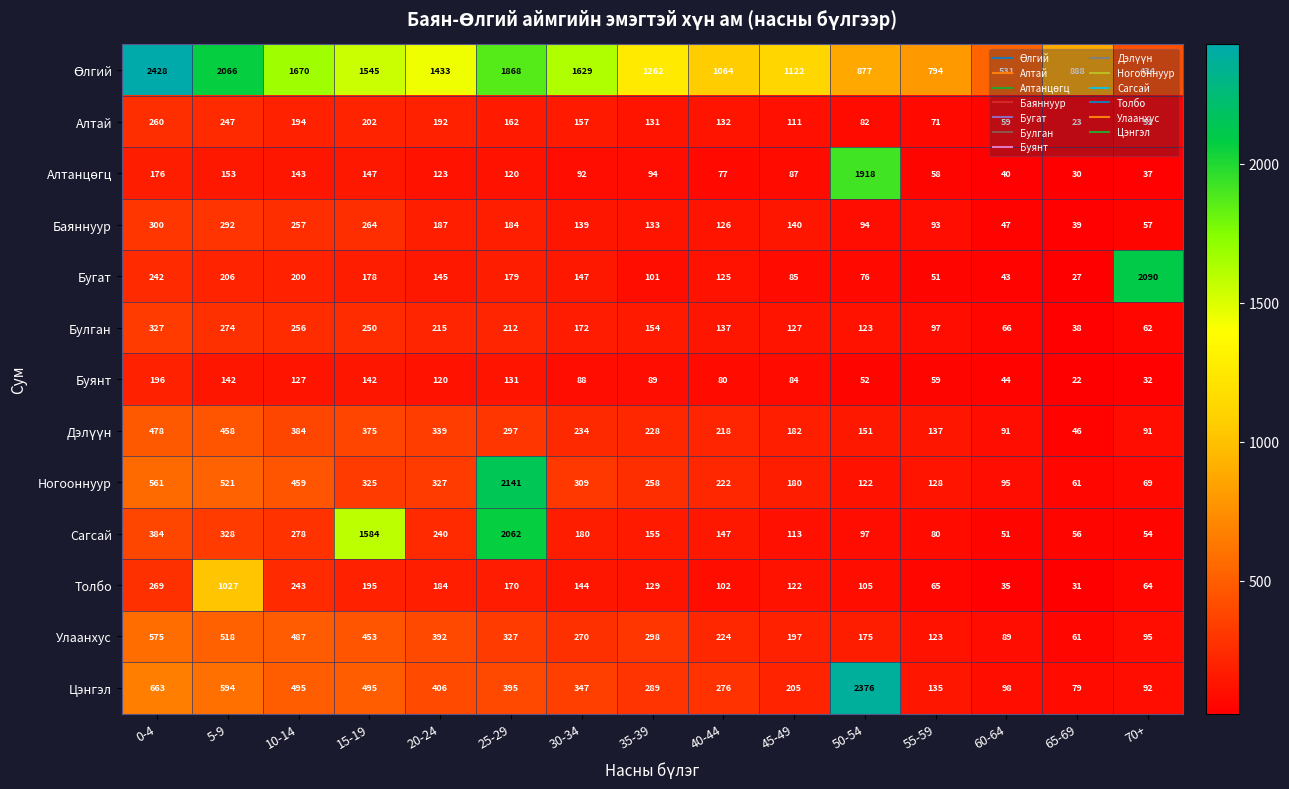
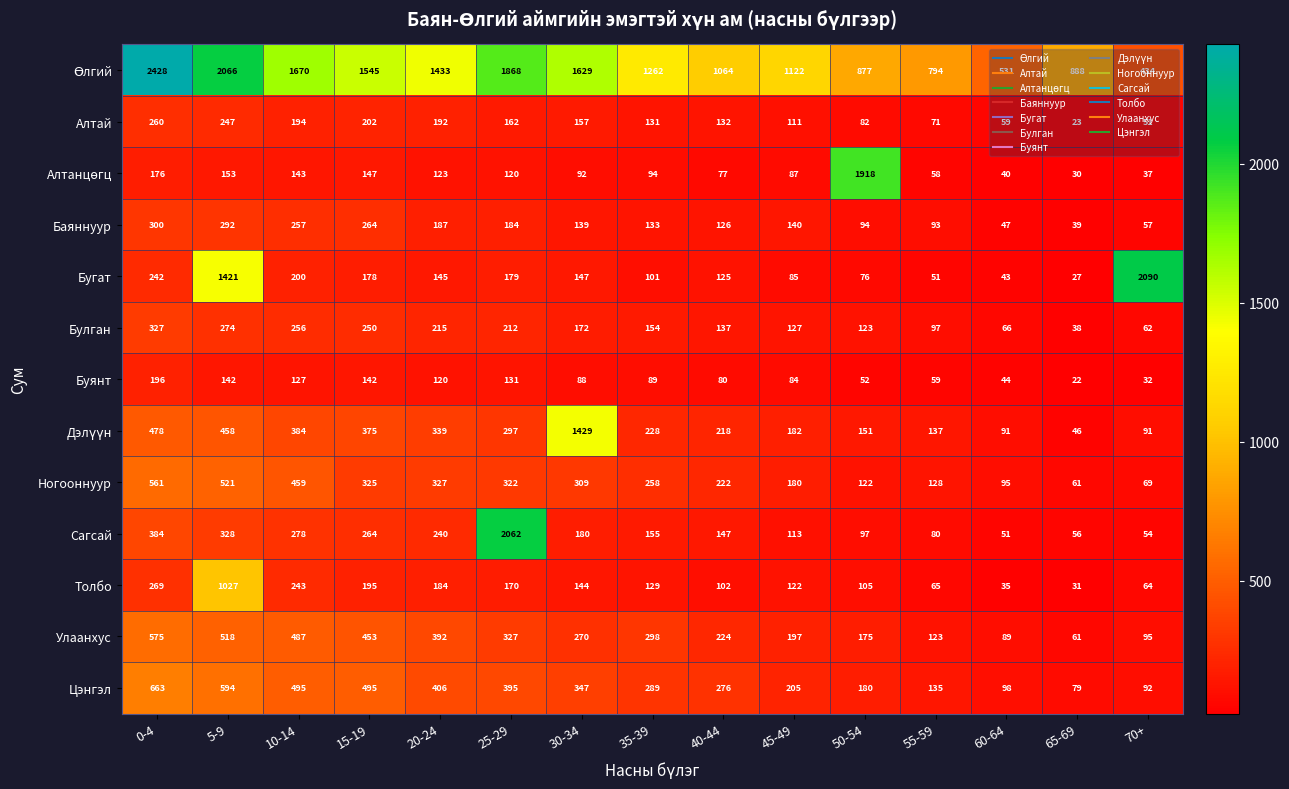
  {
    "Өлгий": {
      "0-4": 2428,
      "5-9": 2066,
      "10-14": 1670,
      "15-19": 1545,
      "20-24": 1433,
      "25-29": 1868,
      "30-34": 1629,
      "35-39": 1262,
      "40-44": 1064,
      "45-49": 1122,
      "50-54": 877,
      "55-59": 794
    },
    "Алтай": {
      "0-4": 260,
      "5-9": 247,
      "10-14": 194,
      "15-19": 202,
      "20-24": 192,
      "25-29": 162,
      "30-34": 157,
      "35-39": 131,
      "40-44": 132,
      "45-49": 111,
      "50-54": 82,
      "55-59": 71
    },
    "Алтанцөгц": {
      "0-4": 176,
      "5-9": 153,
      "10-14": 143,
      "15-19": 147,
      "20-24": 123,
      "25-29": 120,
      "30-34": 92,
      "35-39": 94,
      "40-44": 77,
      "45-49": 87,
      "50-54": 1918,
      "55-59": 58,
      "60-64": 40,
      "65-69": 30,
      "70+": 37
    },
    "Баяннуур": {
      "0-4": 300,
      "5-9": 292,
      "10-14": 257,
      "15-19": 264,
      "20-24": 187,
      "25-29": 184,
      "30-34": 139,
      "35-39": 133,
      "40-44": 126,
      "45-49": 140,
      "50-54": 94,
      "55-59": 93,
      "60-64": 47,
      "65-69": 39,
      "70+": 57
    },
    "Бугат": {
      "0-4": 242,
-     "5-9": 206,
+     "5-9": 1421,
      "10-14": 200,
      "15-19": 178,
      "20-24": 145,
      "25-29": 179,
      "30-34": 147,
      "35-39": 101,
      "40-44": 125,
      "45-49": 85,
      "50-54": 76,
      "55-59": 51,
      "60-64": 43,
      "65-69": 27,
      "70+": 2090
    },
    "Булган": {
      "0-4": 327,
      "5-9": 274,
      "10-14": 256,
      "15-19": 250,
      "20-24": 215,
      "25-29": 212,
      "30-34": 172,
      "35-39": 154,
      "40-44": 137,
      "45-49": 127,
      "50-54": 123,
      "55-59": 97,
      "60-64": 66,
      "65-69": 38,
      "70+": 62
    },
    "Буянт": {
      "0-4": 196,
      "5-9": 142,
      "10-14": 127,
      "15-19": 142,
      "20-24": 120,
      "25-29": 131,
      "30-34": 88,
      "35-39": 89,
      "40-44": 80,
      "45-49": 84,
      "50-54": 52,
      "55-59": 59,
      "60-64": 44,
      "65-69": 22,
      "70+": 32
    },
    "Дэлүүн": {
      "0-4": 478,
      "5-9": 458,
      "10-14": 384,
      "15-19": 375,
      "20-24": 339,
      "25-29": 297,
-     "30-34": 234,
+     "30-34": 1429,
      "35-39": 228,
      "40-44": 218,
      "45-49": 182,
      "50-54": 151,
      "55-59": 137,
      "60-64": 91,
      "65-69": 46,
      "70+": 91
    },
    "Ногооннуур": {
      "0-4": 561,
      "5-9": 521,
      "10-14": 459,
      "15-19": 325,
      "20-24": 327,
-     "25-29": 2141,
+     "25-29": 322,
      "30-34": 309,
      "35-39": 258,
      "40-44": 222,
      "45-49": 180,
      "50-54": 122,
      "55-59": 128,
      "60-64": 95,
      "65-69": 61,
      "70+": 69
    },
    "Сагсай": {
      "0-4": 384,
      "5-9": 328,
      "10-14": 278,
-     "15-19": 1584,
+     "15-19": 264,
      "20-24": 240,
      "25-29": 2062,
      "30-34": 180,
      "35-39": 155,
      "40-44": 147,
      "45-49": 113,
      "50-54": 97,
      "55-59": 80,
      "60-64": 51,
      "65-69": 56,
      "70+": 54
    },
    "Толбо": {
      "0-4": 269,
      "5-9": 1027,
      "10-14": 243,
      "15-19": 195,
      "20-24": 184,
      "25-29": 170,
      "30-34": 144,
      "35-39": 129,
      "40-44": 102,
      "45-49": 122,
      "50-54": 105,
      "55-59": 65,
      "60-64": 35,
      "65-69": 31,
      "70+": 64
    },
    "Улаанхус": {
      "0-4": 575,
      "5-9": 518,
      "10-14": 487,
      "15-19": 453,
      "20-24": 392,
      "25-29": 327,
      "30-34": 270,
      "35-39": 298,
      "40-44": 224,
      "45-49": 197,
      "50-54": 175,
      "55-59": 123,
      "60-64": 89,
      "65-69": 61,
      "70+": 95
    },
    "Цэнгэл": {
      "0-4": 663,
      "5-9": 594,
      "10-14": 495,
      "15-19": 495,
      "20-24": 406,
      "25-29": 395,
      "30-34": 347,
      "35-39": 289,
      "40-44": 276,
      "45-49": 205,
-     "50-54": 2376,
+     "50-54": 180,
      "55-59": 135,
      "60-64": 98,
      "65-69": 79,
      "70+": 92
    }
  }
